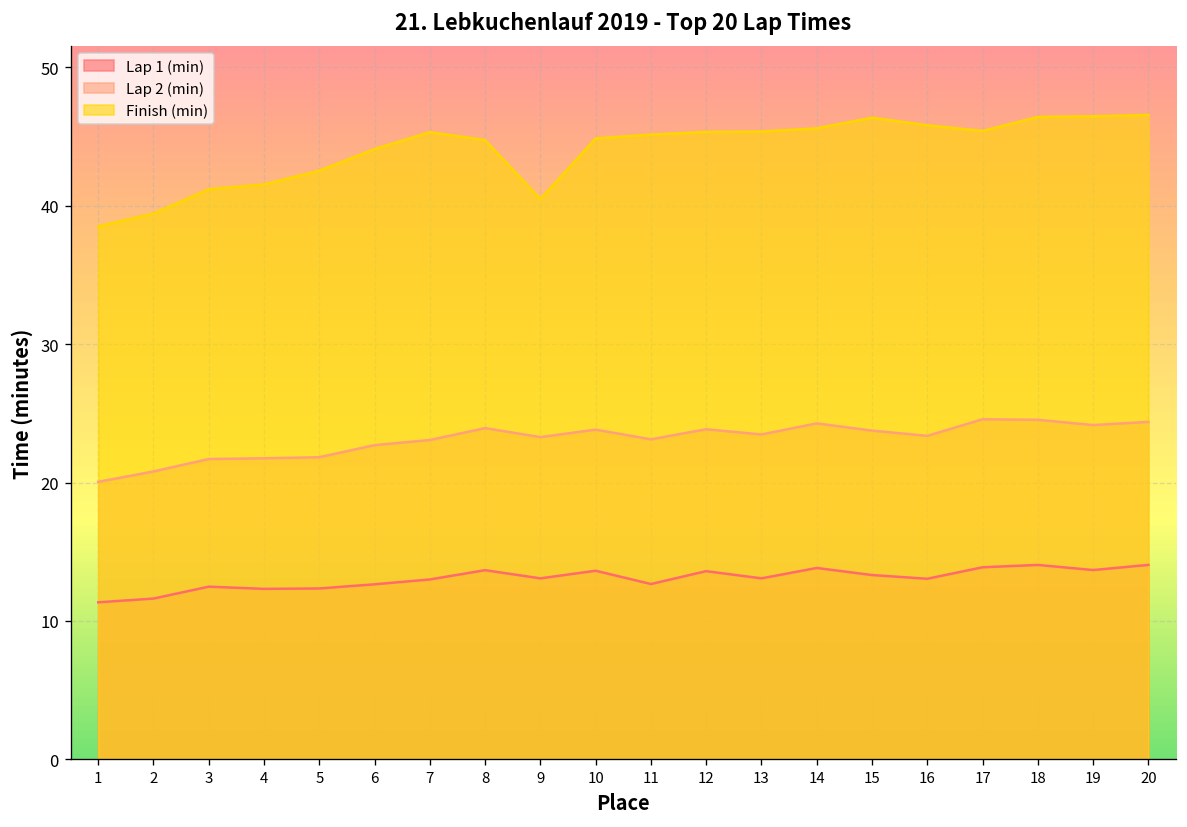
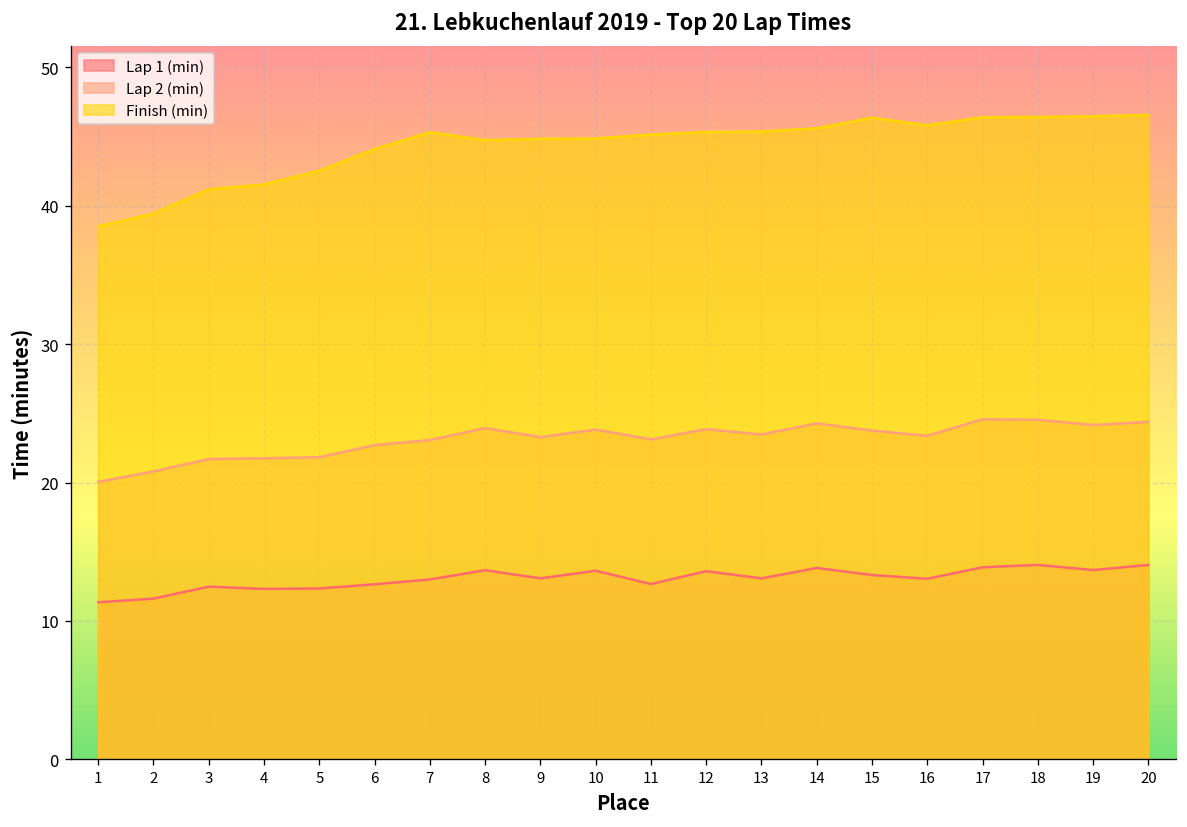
  {
    "Finish (min)": {
      "1": 38.5,
      "2": 39.4,
      "3": 41.2,
      "4": 41.5,
      "5": 42.5,
      "6": 44.1,
      "7": 45.3,
      "8": 44.7,
-     "9": 40.5,
+     "9": 44.8,
      "10": 44.9,
      "11": 45.1,
      "12": 45.3,
      "13": 45.4,
      "14": 45.6,
      "15": 46.4,
      "16": 45.8,
-     "17": 45.4,
+     "17": 46.4,
      "18": 46.4,
      "19": 46.5,
      "20": 46.6
    }
  }
